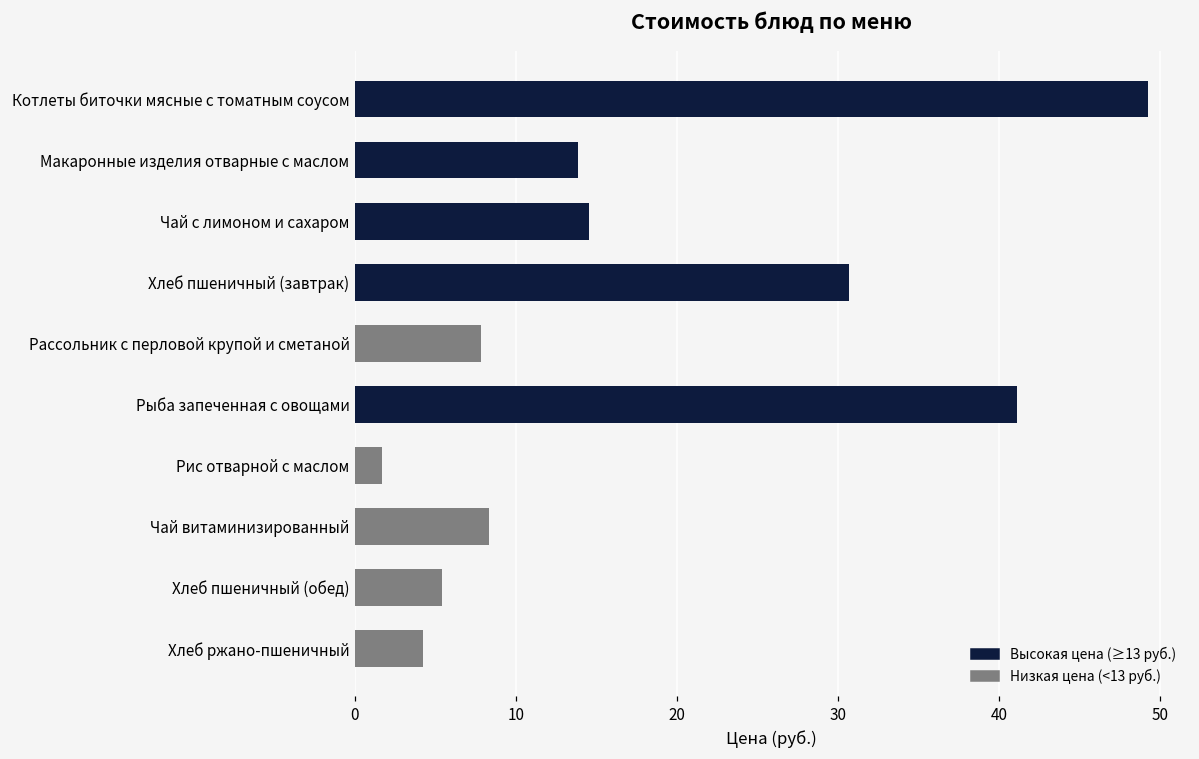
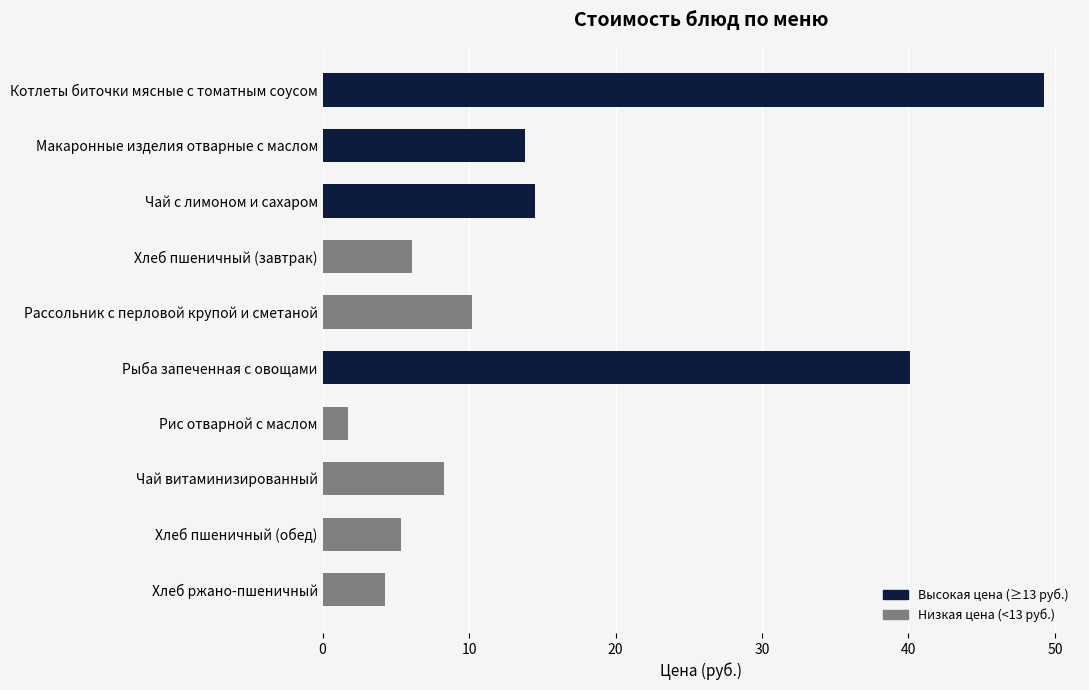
  {
    "Котлеты биточки мясные с томатным соусом": 49.3,
    "Макаронные изделия отварные с маслом": 13.8,
    "Чай с лимоном и сахаром": 14.5,
-   "Хлеб пшеничный (завтрак)": 30.7,
-   "Рассольник с перловой крупой и сметаной": 7.9,
-   "Рыба запеченная с овощами": 41.1,
+   "Хлеб пшеничный (завтрак)": 6.1,
+   "Рассольник с перловой крупой и сметаной": 10.2,
+   "Рыба запеченная с овощами": 40.1,
    "Рис отварной с маслом": 1.7,
    "Чай витаминизированный": 8.3,
    "Хлеб пшеничный (обед)": 5.4,
    "Хлеб ржано-пшеничный": 4.2
  }
